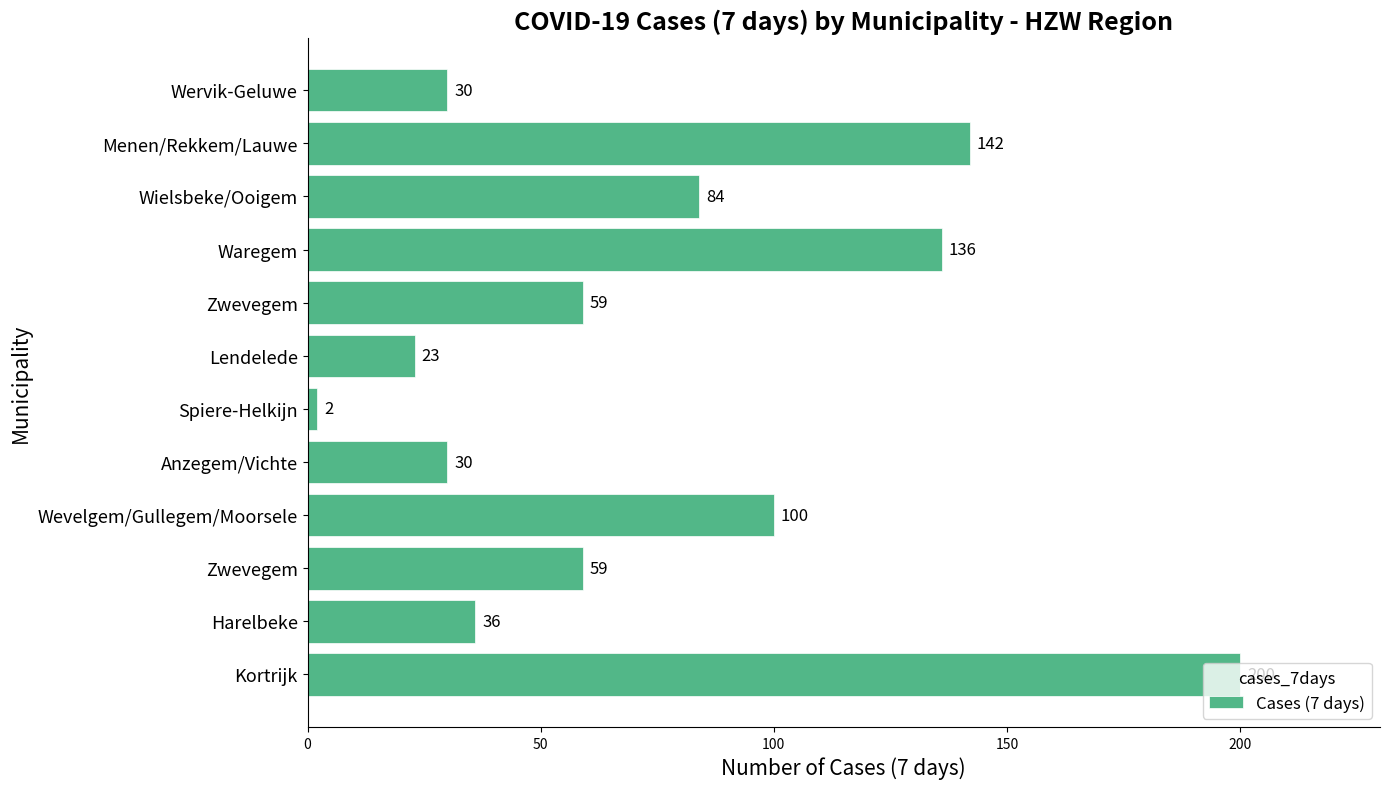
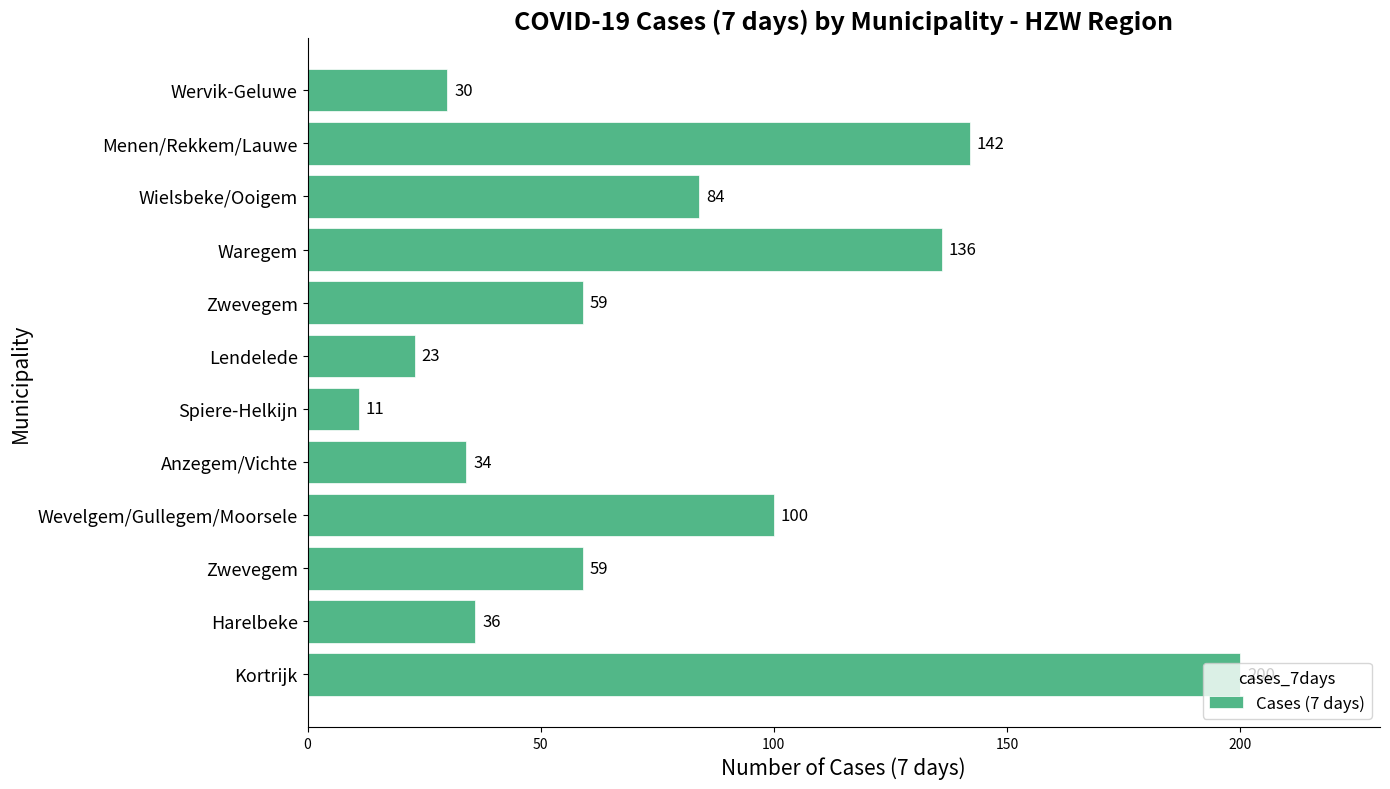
  {
    "Wervik-Geluwe": 30,
    "Menen/Rekkem/Lauwe": 142,
    "Wielsbeke/Ooigem": 84,
    "Waregem": 136,
    "Lendelede": 23,
-   "Spiere-Helkijn": 2,
-   "Anzegem/Vichte": 30,
+   "Spiere-Helkijn": 11,
+   "Anzegem/Vichte": 34,
    "Wevelgem/Gullegem/Moorsele": 100,
    "Harelbeke": 36
  }
